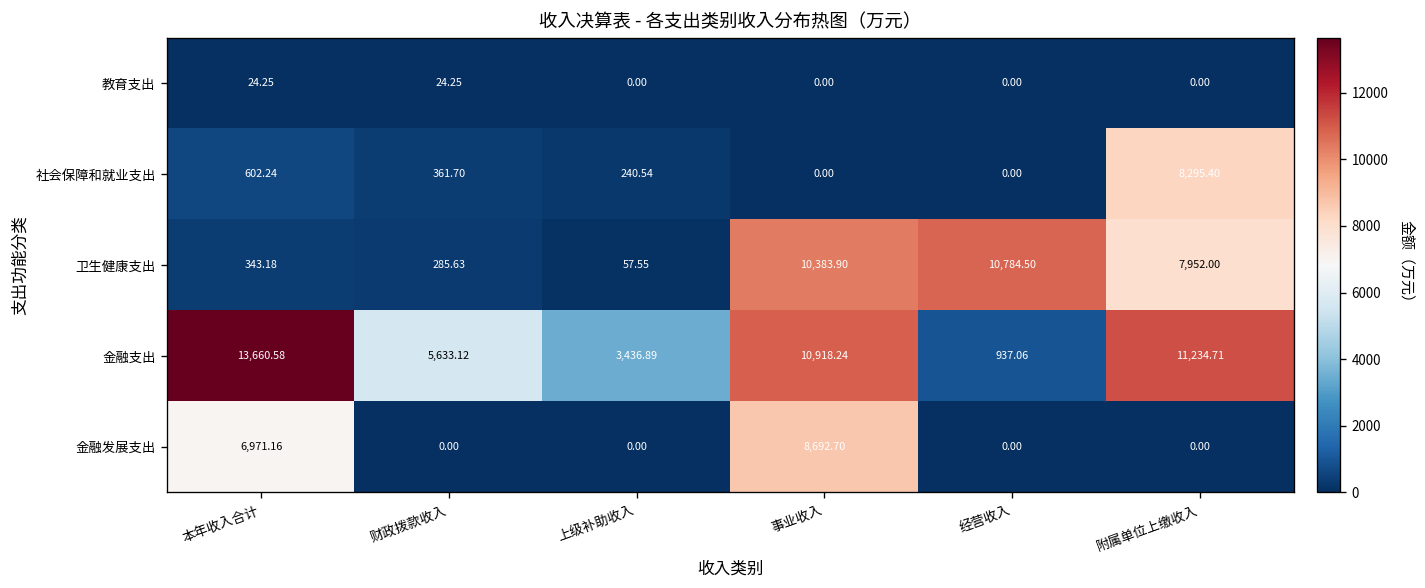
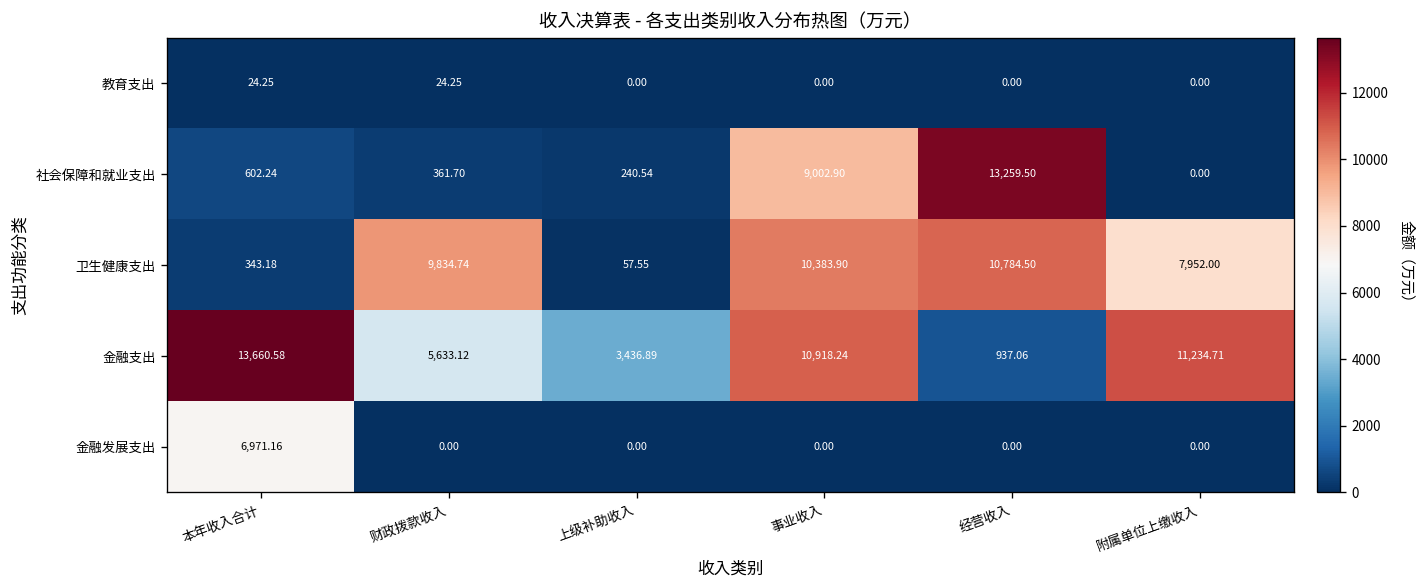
  {
    "教育支出": {
      "本年收入合计": "24.25",
      "财政拨款收入": "24.25",
      "上级补助收入": "0.00",
      "事业收入": "0.00",
      "经营收入": "0.00",
      "附属单位上缴收入": "0.00"
    },
    "社会保障和就业支出": {
      "本年收入合计": "602.24",
      "财政拨款收入": "361.70",
      "上级补助收入": "240.54",
-     "事业收入": "0.00",
-     "经营收入": "0.00",
-     "附属单位上缴收入": "8,295.40"
+     "事业收入": "9,002.90",
+     "经营收入": "13,259.50",
+     "附属单位上缴收入": "0.00"
    },
    "卫生健康支出": {
      "本年收入合计": "343.18",
-     "财政拨款收入": "285.63",
+     "财政拨款收入": "9,834.74",
      "上级补助收入": "57.55",
      "事业收入": "10,383.90",
      "经营收入": "10,784.50",
      "附属单位上缴收入": "7,952.00"
    },
    "金融支出": {
      "本年收入合计": "13,660.58",
      "财政拨款收入": "5,633.12",
      "上级补助收入": "3,436.89",
      "事业收入": "10,918.24",
      "经营收入": "937.06",
      "附属单位上缴收入": "11,234.71"
    },
    "金融发展支出": {
      "本年收入合计": "6,971.16",
      "财政拨款收入": "0.00",
      "上级补助收入": "0.00",
-     "事业收入": "8,692.70",
+     "事业收入": "0.00",
      "经营收入": "0.00",
      "附属单位上缴收入": "0.00"
    }
  }
